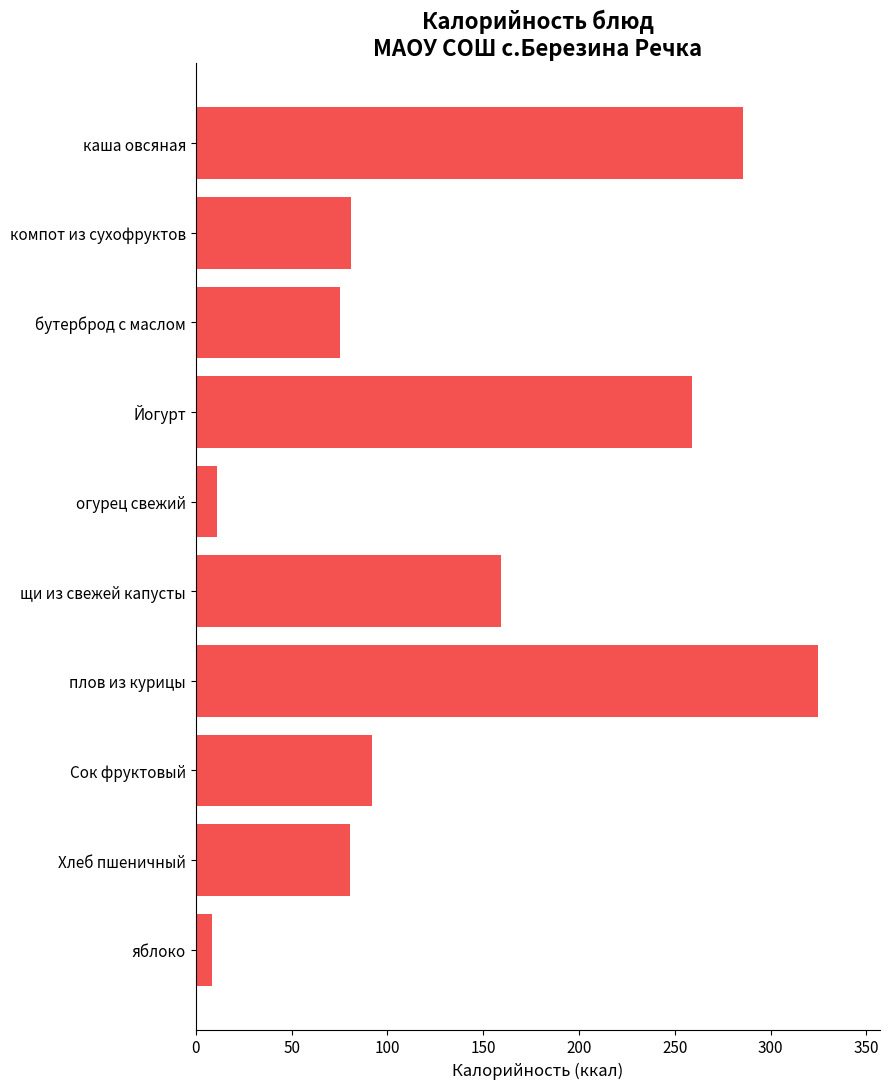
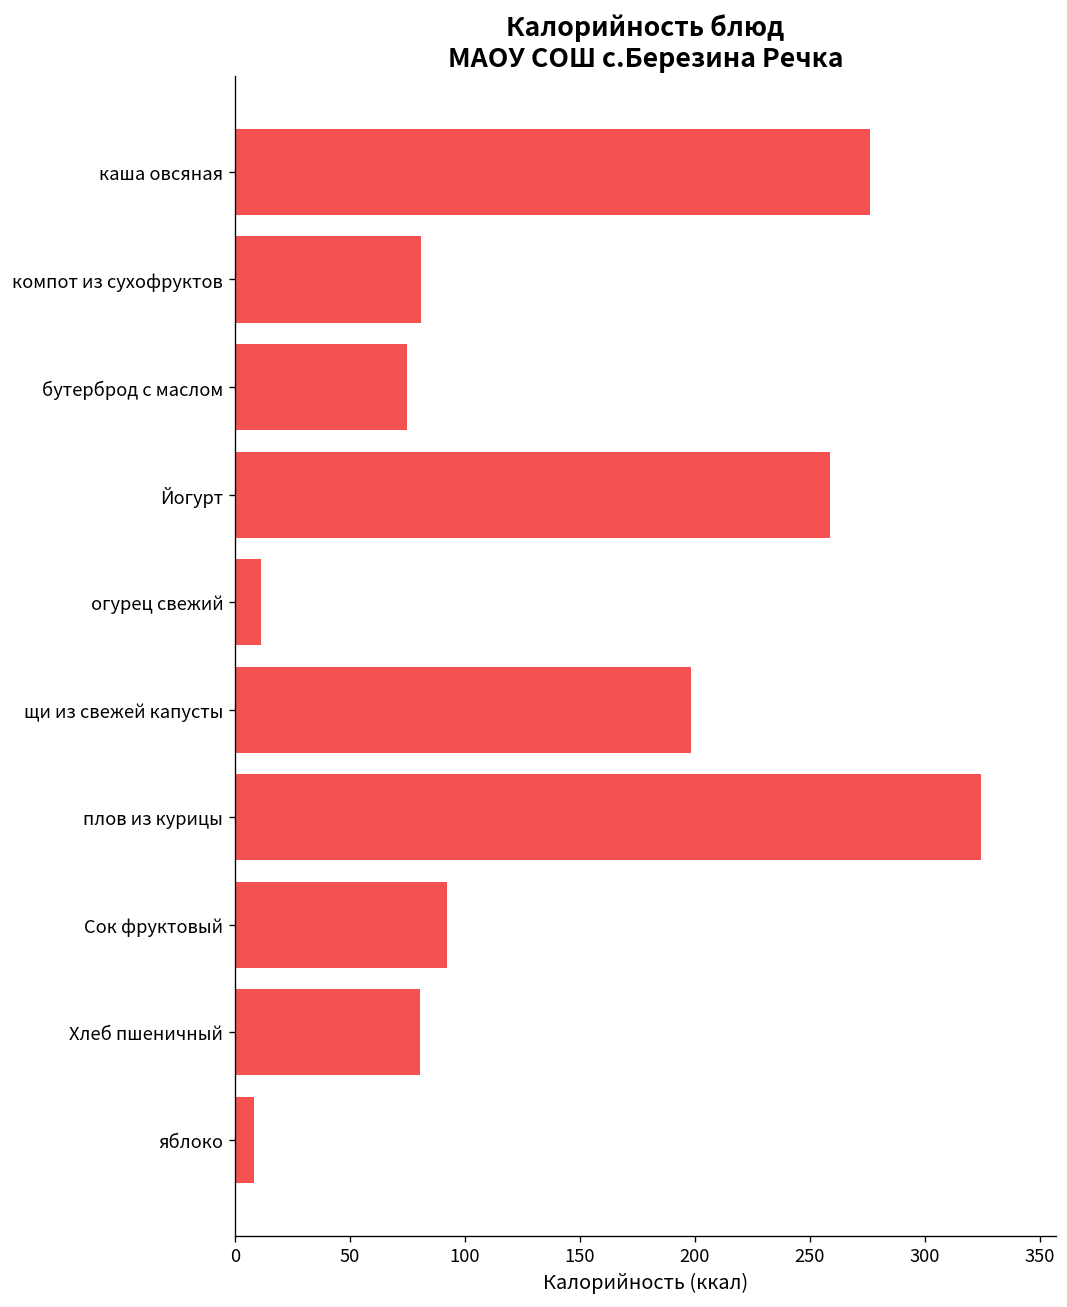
  {
-   "каша овсяная": 286,
+   "каша овсяная": 276,
    "компот из сухофруктов": 81,
    "бутерброд с маслом": 75,
    "Йогурт": 259,
    "огурец свежий": 11,
-   "щи из свежей капусты": 159,
+   "щи из свежей капусты": 198,
    "плов из курицы": 325,
    "Сок фруктовый": 92,
    "Хлеб пшеничный": 81,
    "яблоко": 8
  }
